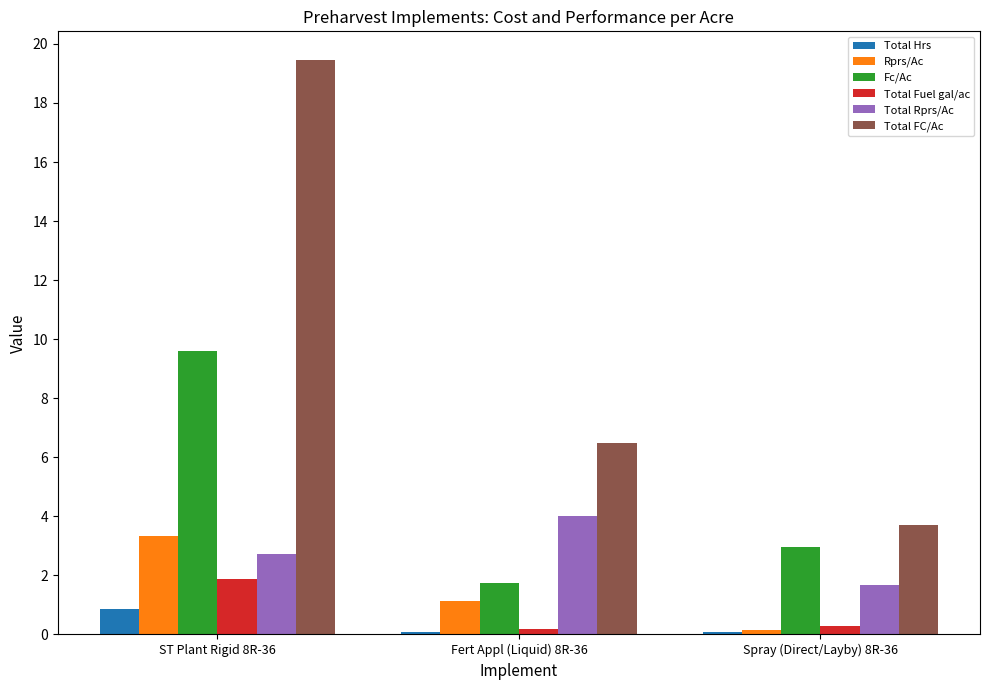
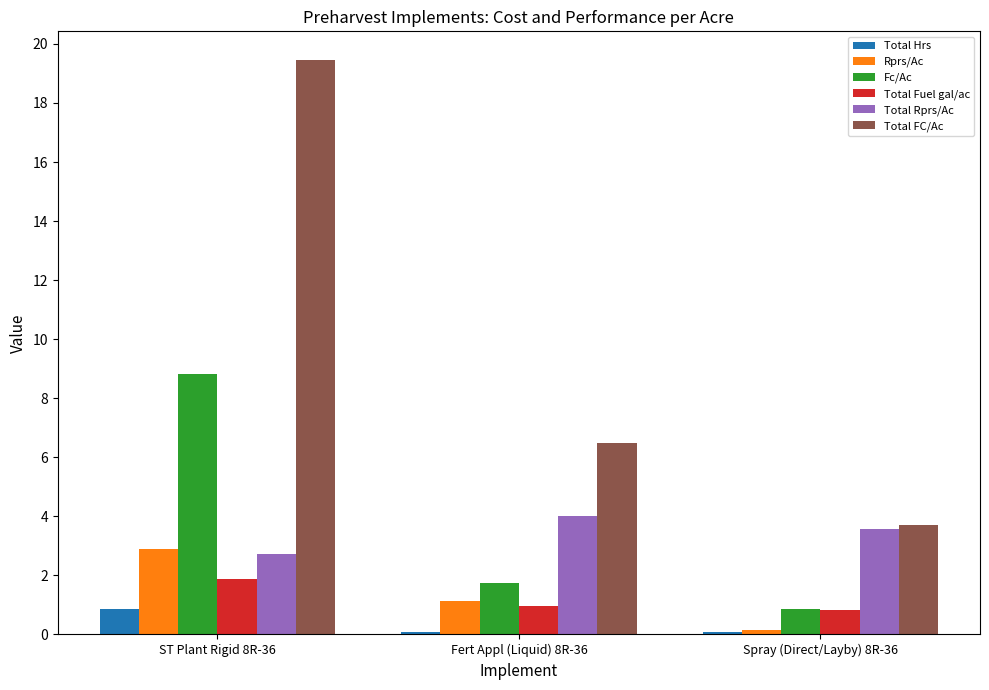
  {
    "Total Hrs": {
      "ST Plant Rigid 8R-36": 0.9
    },
    "Rprs/Ac": {
-     "ST Plant Rigid 8R-36": 3.3,
+     "ST Plant Rigid 8R-36": 2.9,
      "Fert Appl (Liquid) 8R-36": 1.1,
      "Spray (Direct/Layby) 8R-36": 0.2
    },
    "Fc/Ac": {
-     "ST Plant Rigid 8R-36": 9.6,
+     "ST Plant Rigid 8R-36": 8.8,
      "Fert Appl (Liquid) 8R-36": 1.7,
-     "Spray (Direct/Layby) 8R-36": 2.9
+     "Spray (Direct/Layby) 8R-36": 0.8
    },
    "Total Fuel gal/ac": {
      "ST Plant Rigid 8R-36": 1.9,
-     "Fert Appl (Liquid) 8R-36": 0.2,
-     "Spray (Direct/Layby) 8R-36": 0.3
+     "Fert Appl (Liquid) 8R-36": 0.9,
+     "Spray (Direct/Layby) 8R-36": 0.8
    },
    "Total Rprs/Ac": {
      "ST Plant Rigid 8R-36": 2.7,
      "Fert Appl (Liquid) 8R-36": 4.0,
-     "Spray (Direct/Layby) 8R-36": 1.7
+     "Spray (Direct/Layby) 8R-36": 3.6
    },
    "Total FC/Ac": {
      "ST Plant Rigid 8R-36": 19.5,
      "Fert Appl (Liquid) 8R-36": 6.5,
      "Spray (Direct/Layby) 8R-36": 3.7
    }
  }
